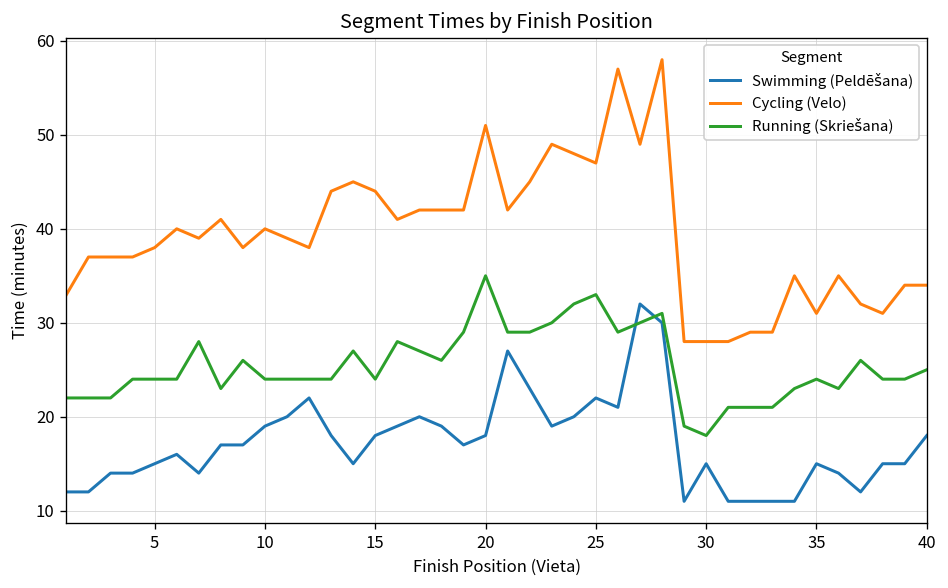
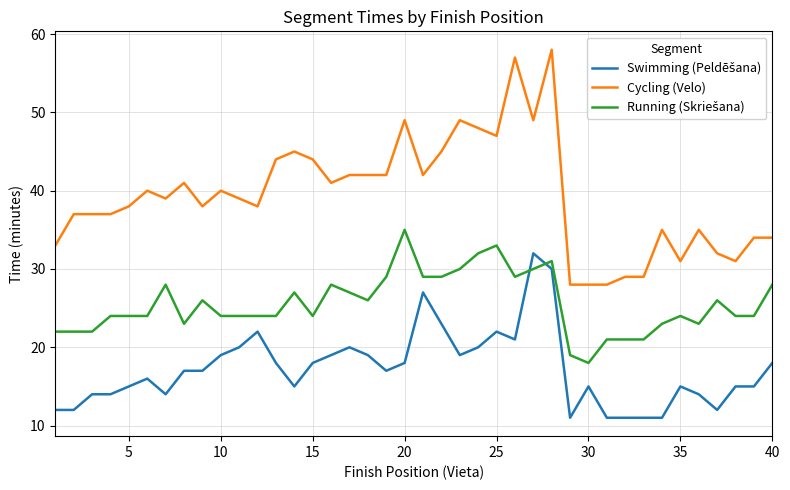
  {
    "Swimming (Peldēšana)": {
      "5": 15,
      "10": 19,
      "15": 18,
      "20": 18,
      "25": 22,
      "30": 15,
      "35": 15,
      "40": 18
    },
    "Cycling (Velo)": {
      "5": 38,
      "10": 40,
      "15": 44,
-     "20": 51,
+     "20": 49,
      "25": 47,
      "30": 28,
      "35": 31,
      "40": 34
    },
    "Running (Skriešana)": {
      "5": 24,
      "10": 24,
      "15": 24,
      "20": 35,
      "25": 33,
      "30": 18,
      "35": 24,
-     "40": 25
+     "40": 28
    }
  }
